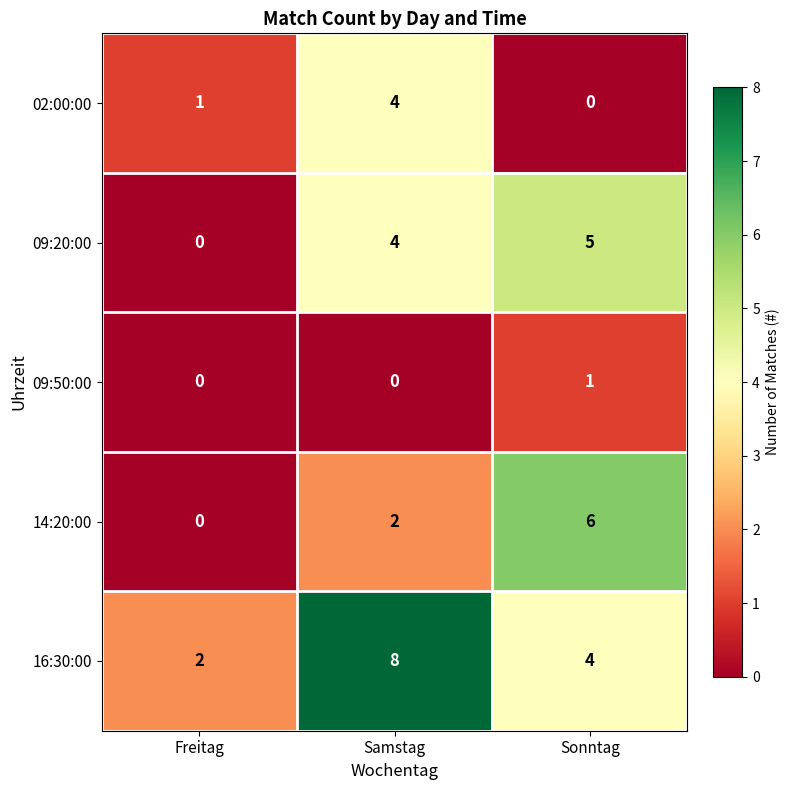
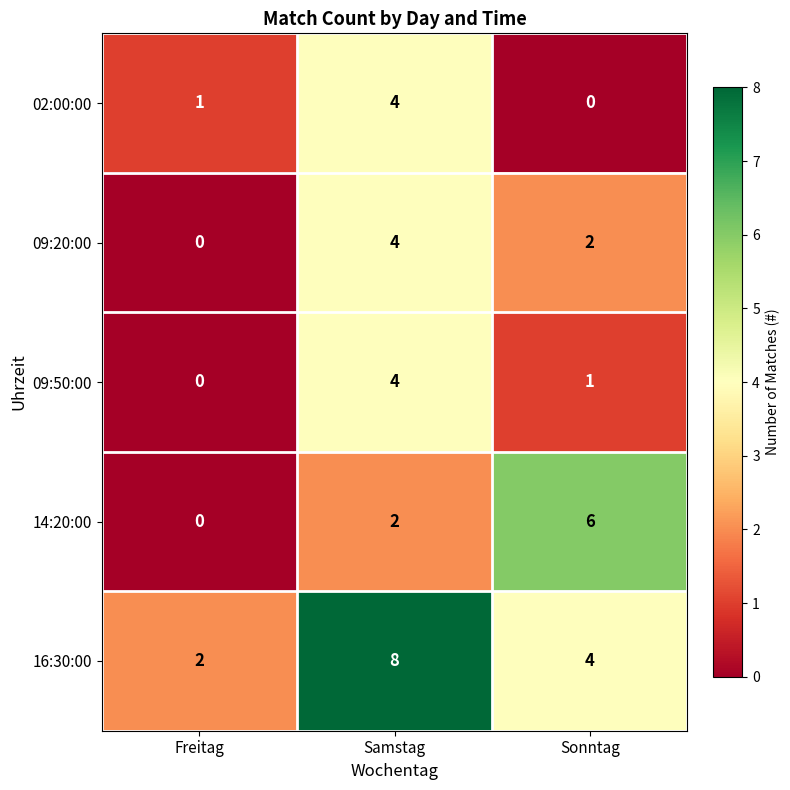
  {
    "02:00:00": {
      "Freitag": 1,
      "Samstag": 4,
      "Sonntag": 0
    },
    "09:20:00": {
      "Freitag": 0,
      "Samstag": 4,
-     "Sonntag": 5
+     "Sonntag": 2
    },
    "09:50:00": {
      "Freitag": 0,
-     "Samstag": 0,
+     "Samstag": 4,
      "Sonntag": 1
    },
    "14:20:00": {
      "Freitag": 0,
      "Samstag": 2,
      "Sonntag": 6
    },
    "16:30:00": {
      "Freitag": 2,
      "Samstag": 8,
      "Sonntag": 4
    }
  }
